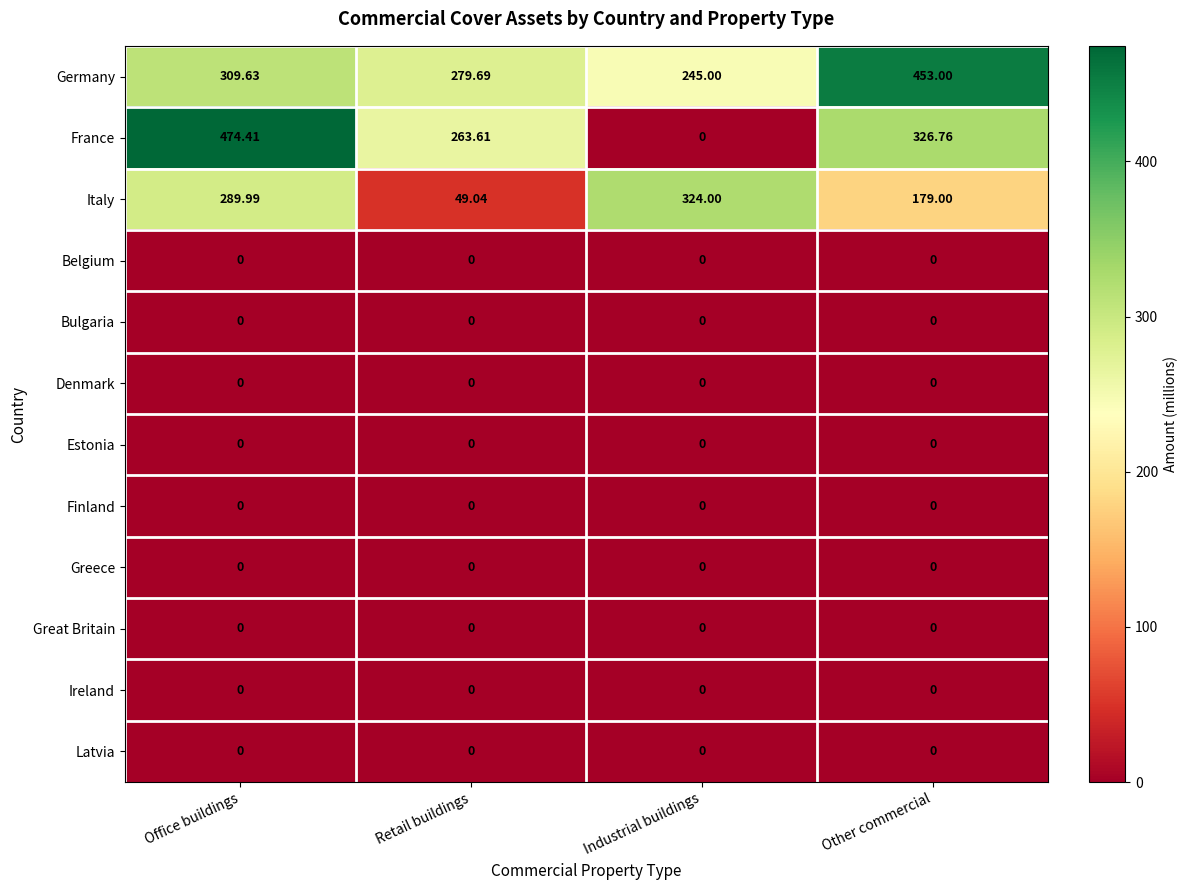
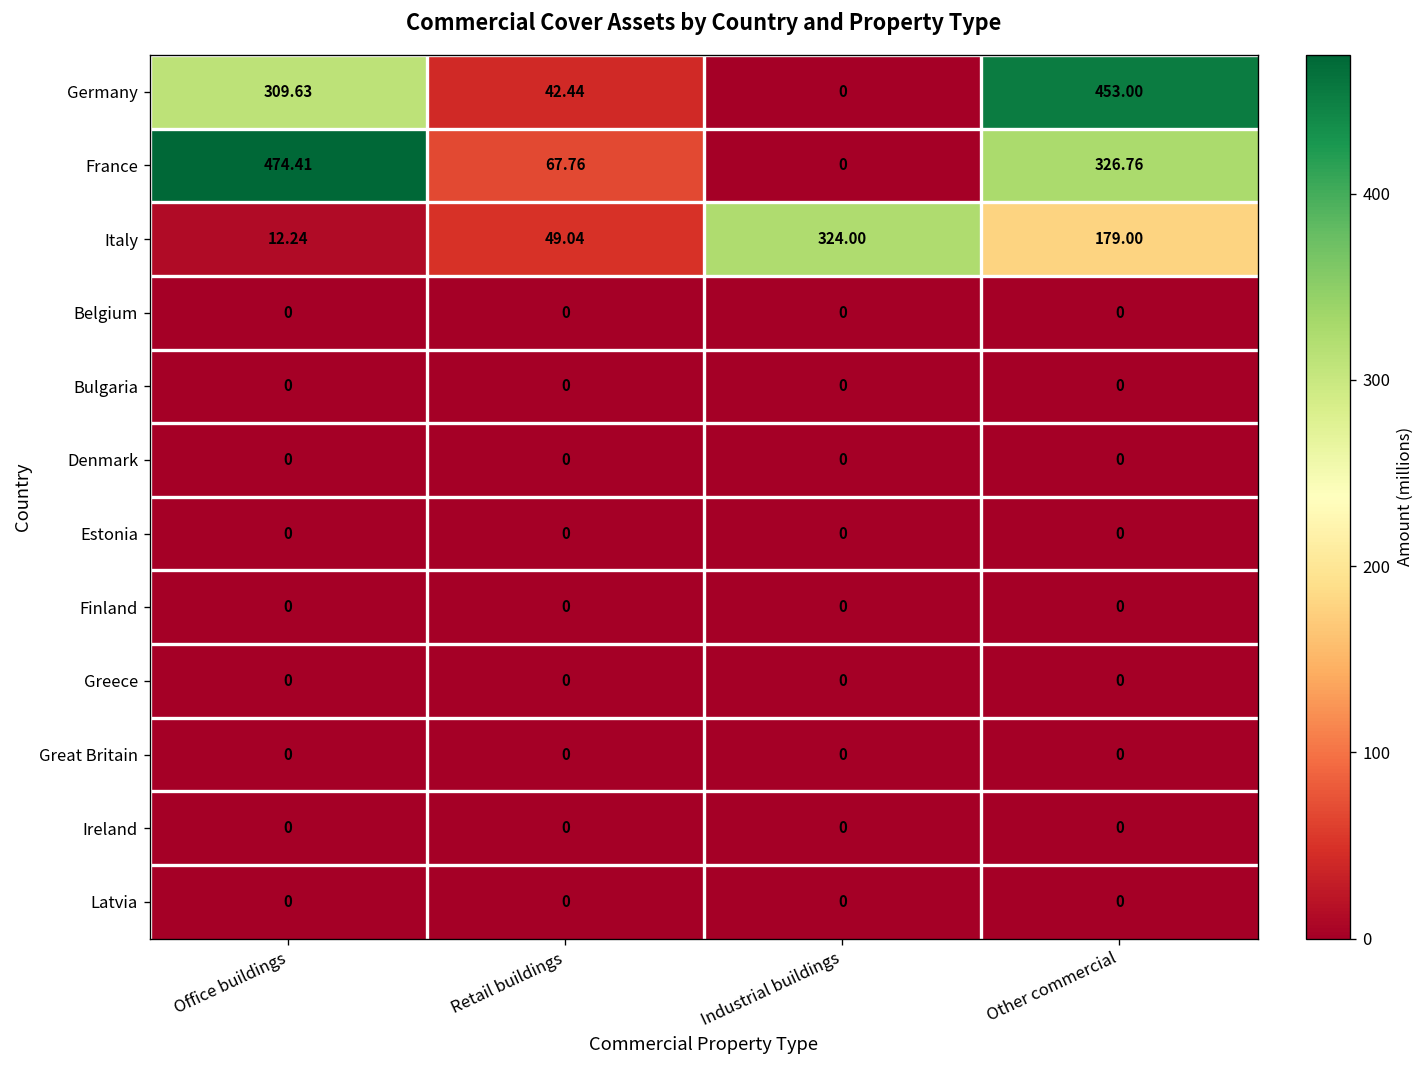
  {
    "Germany": {
      "Office buildings": 309.63,
-     "Retail buildings": 279.69,
-     "Industrial buildings": 245.00,
+     "Retail buildings": 42.44,
+     "Industrial buildings": 0,
      "Other commercial": 453.00
    },
    "France": {
      "Office buildings": 474.41,
-     "Retail buildings": 263.61,
+     "Retail buildings": 67.76,
      "Industrial buildings": 0,
      "Other commercial": 326.76
    },
    "Italy": {
-     "Office buildings": 289.99,
+     "Office buildings": 12.24,
      "Retail buildings": 49.04,
      "Industrial buildings": 324.00,
      "Other commercial": 179.00
    },
    "Belgium": {
      "Office buildings": 0,
      "Retail buildings": 0,
      "Industrial buildings": 0,
      "Other commercial": 0
    },
    "Bulgaria": {
      "Office buildings": 0,
      "Retail buildings": 0,
      "Industrial buildings": 0,
      "Other commercial": 0
    },
    "Denmark": {
      "Office buildings": 0,
      "Retail buildings": 0,
      "Industrial buildings": 0,
      "Other commercial": 0
    },
    "Estonia": {
      "Office buildings": 0,
      "Retail buildings": 0,
      "Industrial buildings": 0,
      "Other commercial": 0
    },
    "Finland": {
      "Office buildings": 0,
      "Retail buildings": 0,
      "Industrial buildings": 0,
      "Other commercial": 0
    },
    "Greece": {
      "Office buildings": 0,
      "Retail buildings": 0,
      "Industrial buildings": 0,
      "Other commercial": 0
    },
    "Great Britain": {
      "Office buildings": 0,
      "Retail buildings": 0,
      "Industrial buildings": 0,
      "Other commercial": 0
    },
    "Ireland": {
      "Office buildings": 0,
      "Retail buildings": 0,
      "Industrial buildings": 0,
      "Other commercial": 0
    },
    "Latvia": {
      "Office buildings": 0,
      "Retail buildings": 0,
      "Industrial buildings": 0,
      "Other commercial": 0
    }
  }
